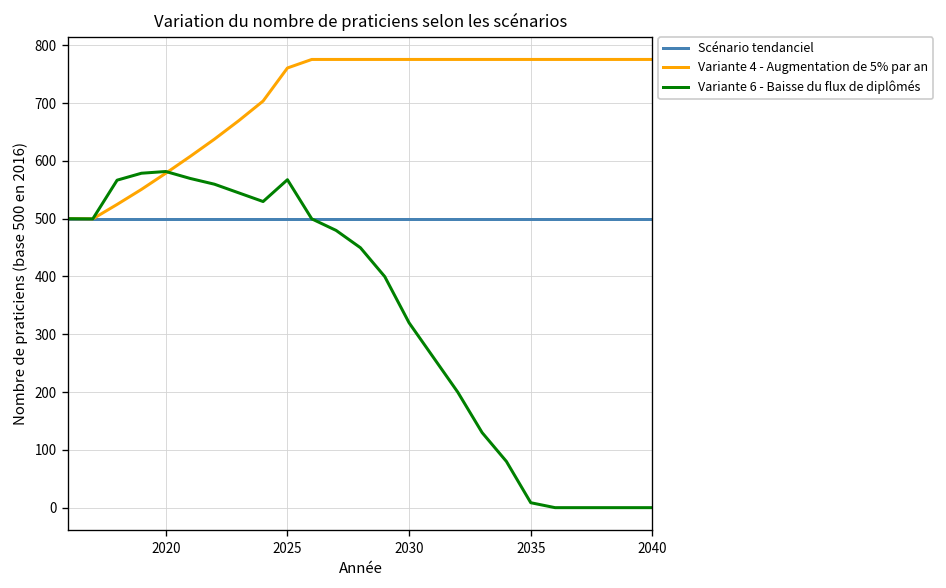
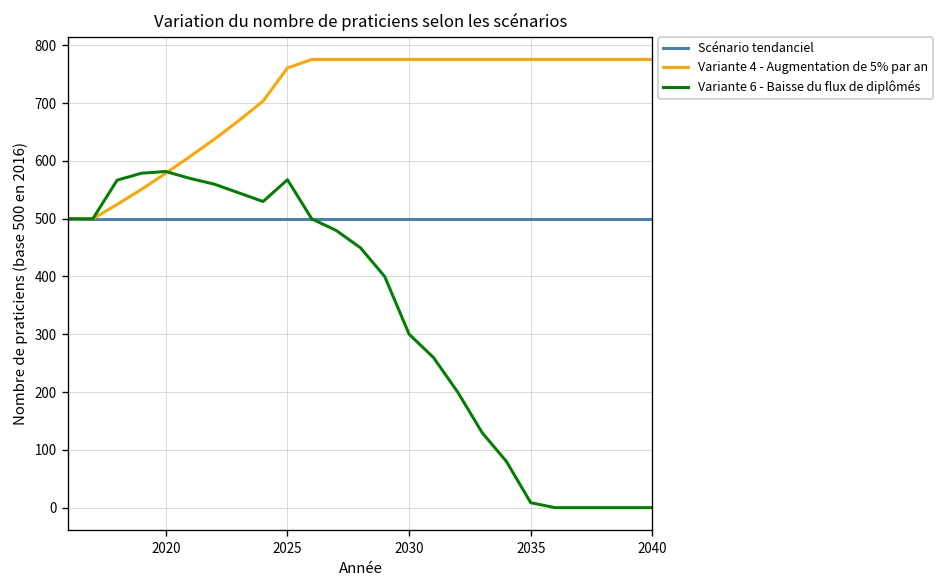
  {
    "Scénario tendanciel": {
      "2020": 500,
      "2025": 500,
      "2030": 500,
      "2035": 500,
      "2040": 500
    },
    "Variante 4 - Augmentation de 5% par an": {
      "2025": 760,
      "2030": 780,
      "2035": 780,
      "2040": 780
    },
    "Variante 6 - Baisse du flux de diplômés": {
      "2025": 570,
-     "2030": 320,
+     "2030": 300,
      "2035": 10,
      "2040": 0
    }
  }
